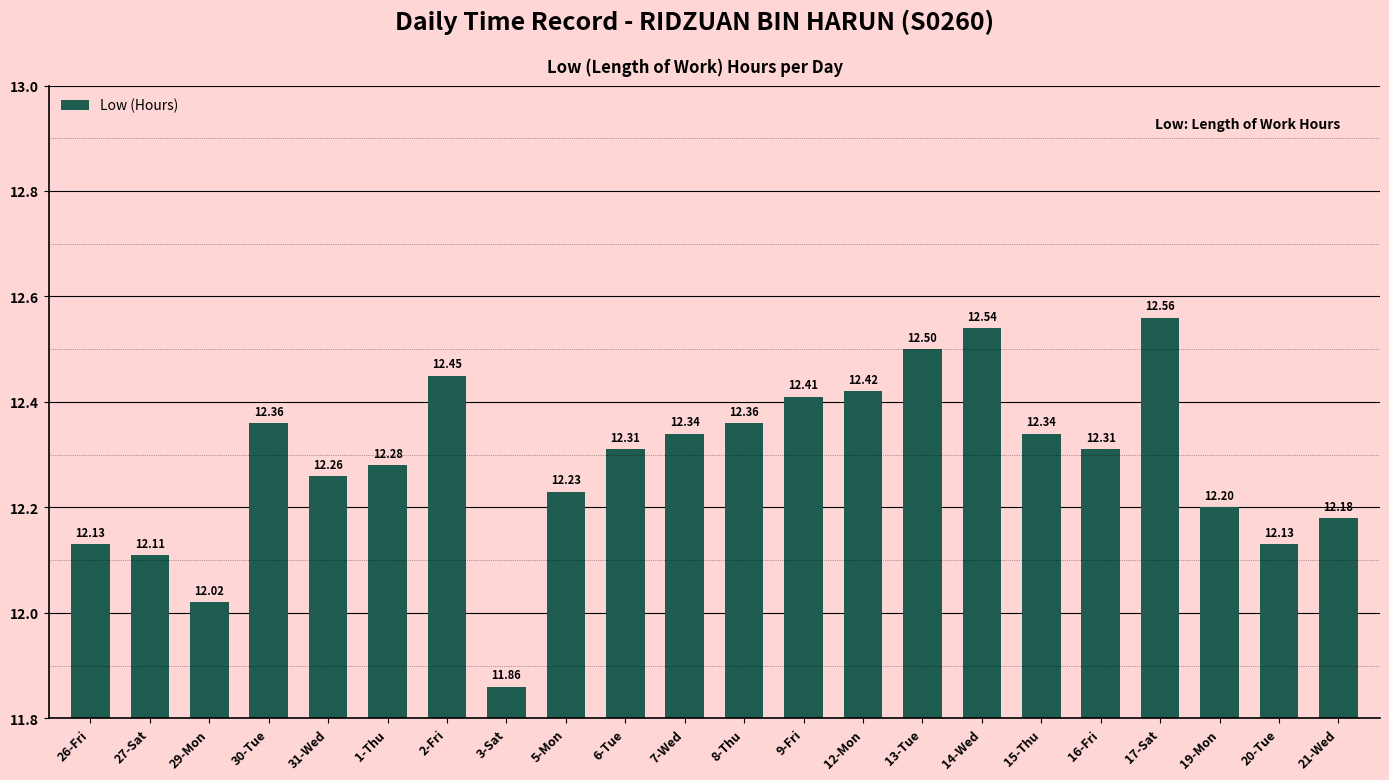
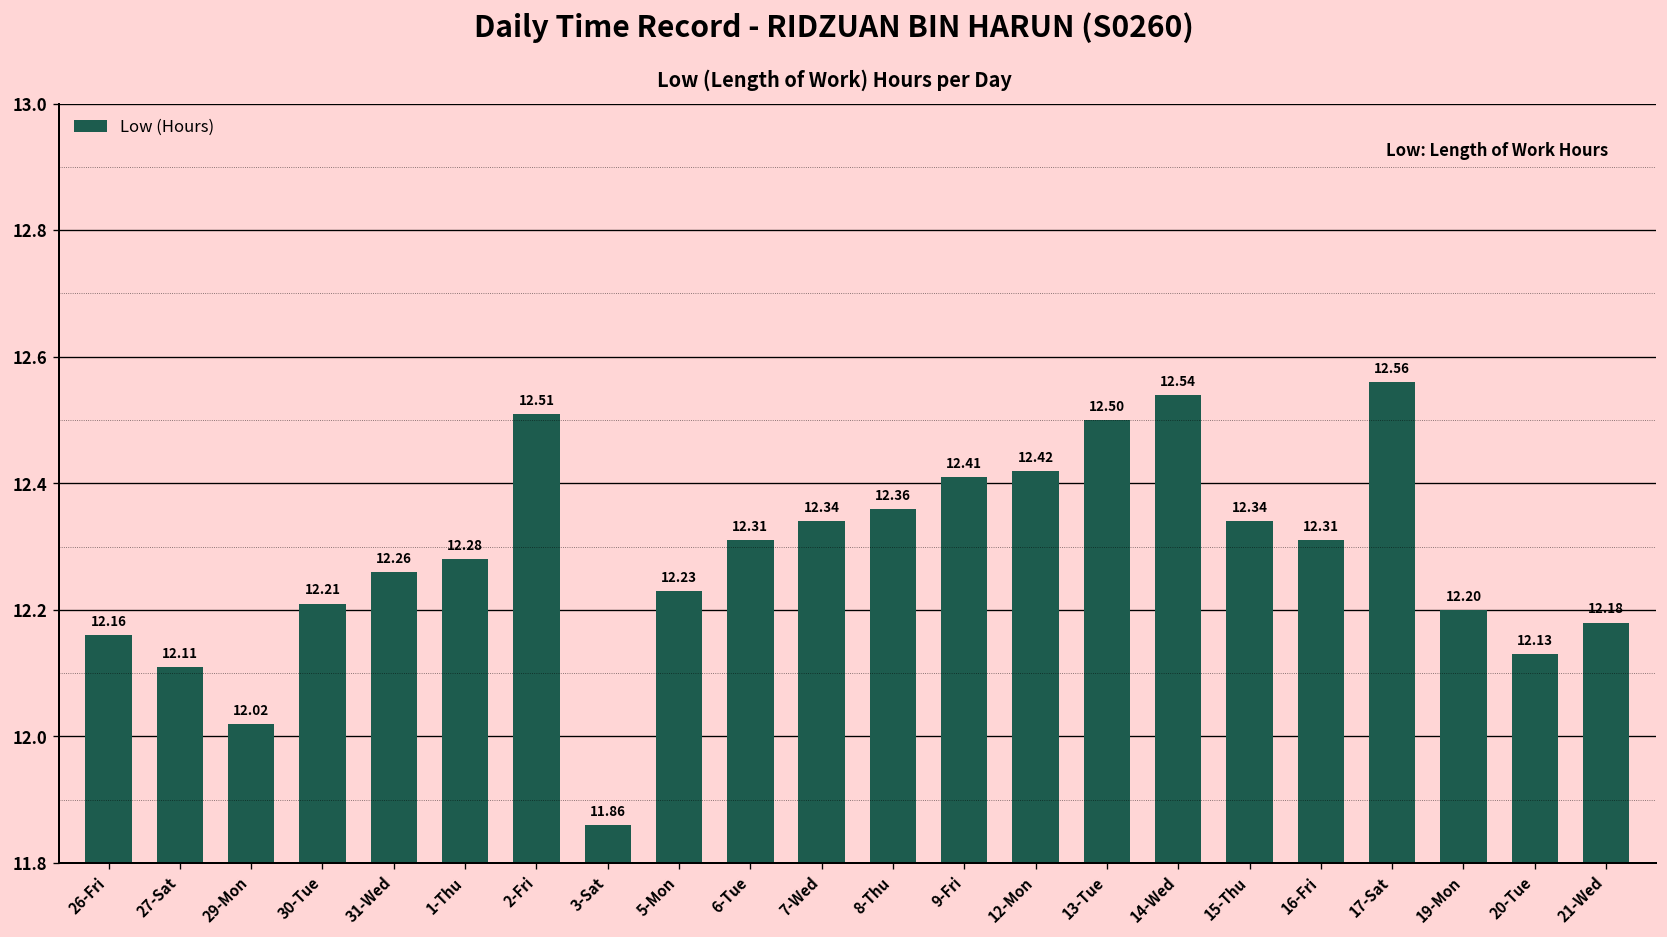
  {
-   "26-Fri": 12.13,
+   "26-Fri": 12.16,
    "27-Sat": 12.11,
    "29-Mon": 12.02,
-   "30-Tue": 12.36,
+   "30-Tue": 12.21,
    "31-Wed": 12.26,
    "1-Thu": 12.28,
-   "2-Fri": 12.45,
+   "2-Fri": 12.51,
    "3-Sat": 11.86,
    "5-Mon": 12.23,
    "6-Tue": 12.31,
    "7-Wed": 12.34,
    "8-Thu": 12.36,
    "9-Fri": 12.41,
    "12-Mon": 12.42,
    "13-Tue": 12.50,
    "14-Wed": 12.54,
    "15-Thu": 12.34,
    "16-Fri": 12.31,
    "17-Sat": 12.56,
    "19-Mon": 12.20,
    "20-Tue": 12.13,
    "21-Wed": 12.18
  }
